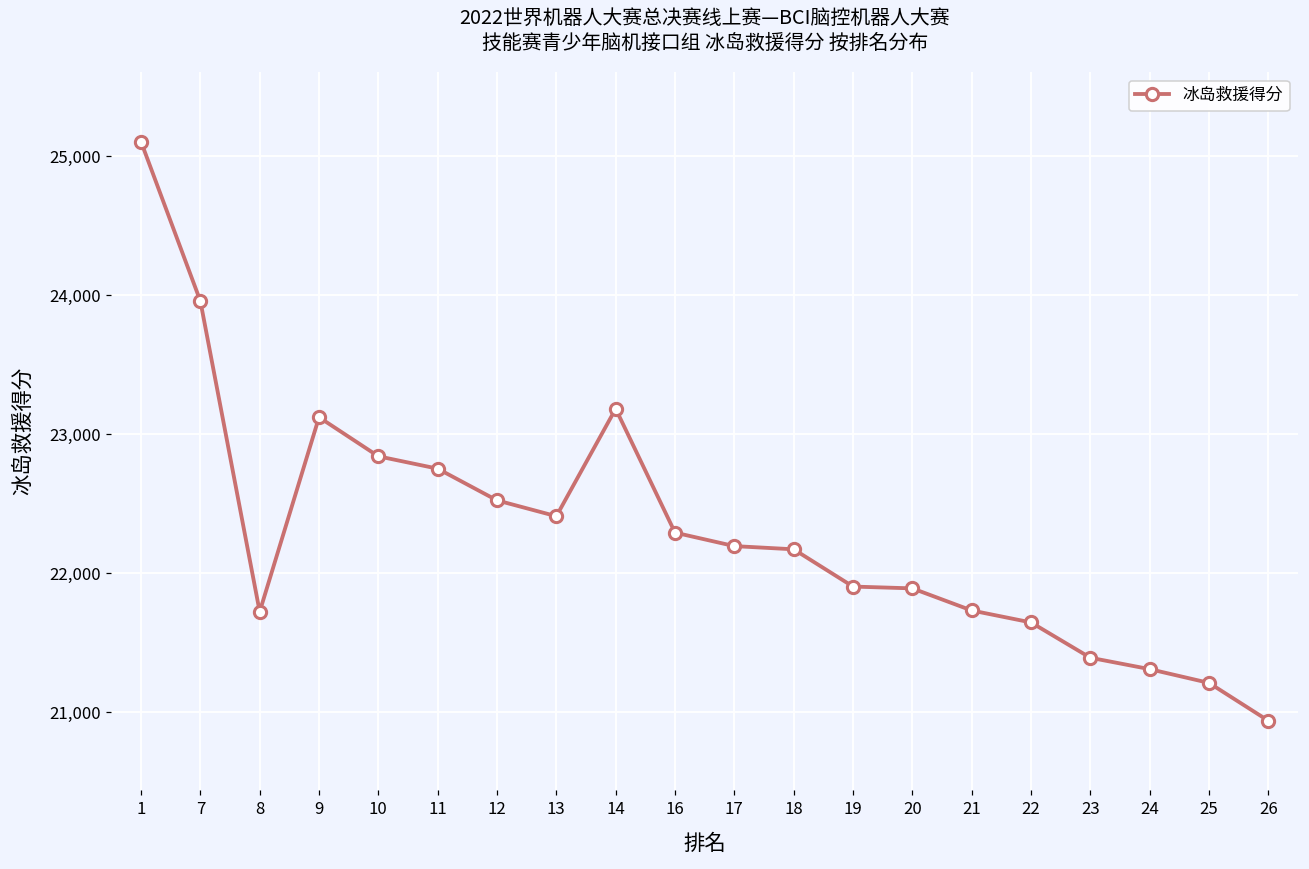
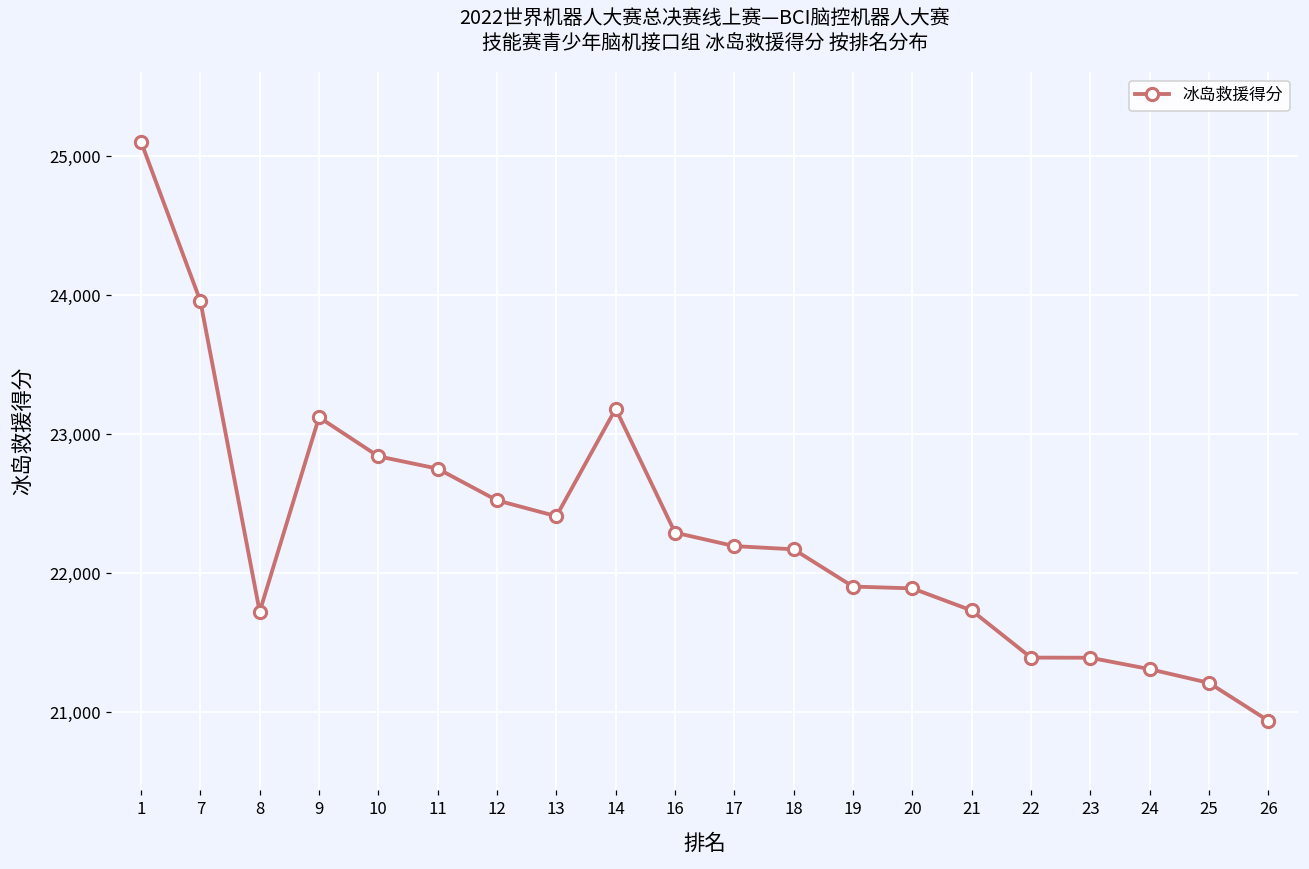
  {
    "1": "25,110",
    "7": "23,960",
    "8": "21,720",
    "9": "23,120",
    "10": "22,840",
    "11": "22,750",
    "12": "22,530",
    "13": "22,410",
    "14": "23,180",
    "16": "22,290",
    "17": "22,200",
    "18": "22,170",
    "19": "21,910",
    "20": "21,890",
    "21": "21,730",
-   "22": "21,650",
+   "22": "21,390",
    "23": "21,390",
    "24": "21,310",
    "25": "21,210",
    "26": "20,940"
  }
